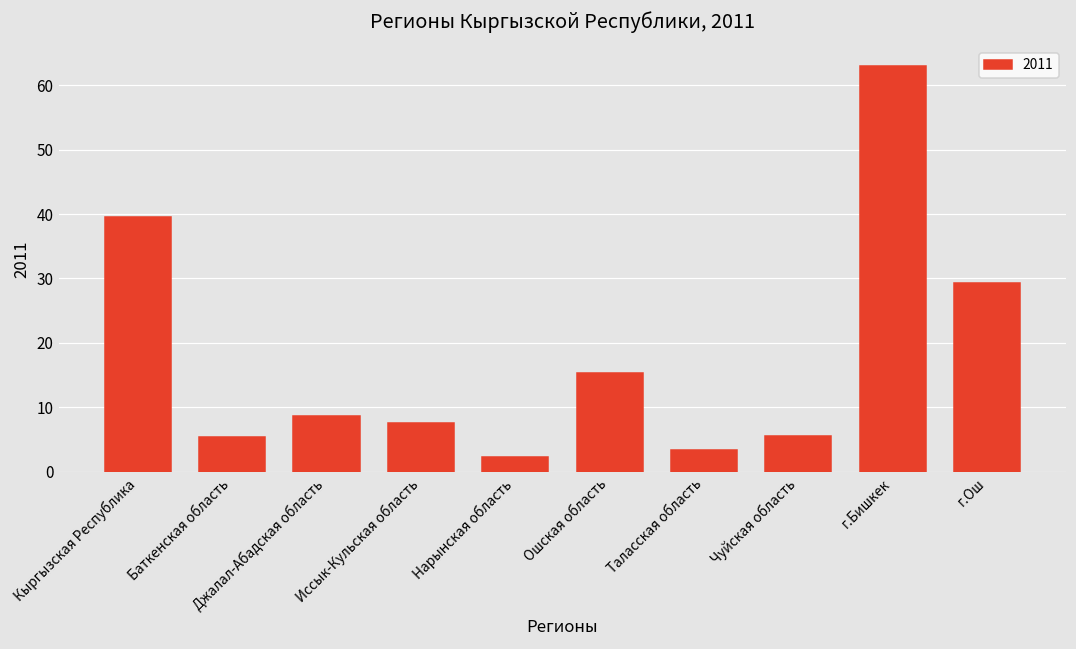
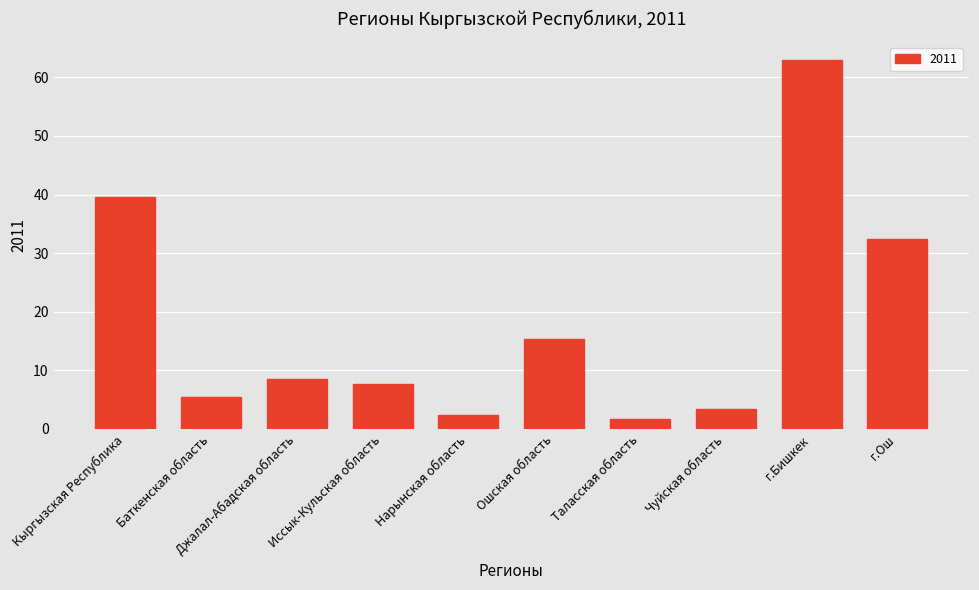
  {
    "Кыргызская Республика": 40,
    "Баткенская область": 5,
    "Джалал-Абадская область": 9,
    "Иссык-Кульская область": 8,
    "Нарынская область": 2,
    "Ошская область": 15,
-   "Таласская область": 3,
-   "Чуйская область": 6,
+   "Таласская область": 2,
+   "Чуйская область": 3,
    "г.Бишкек": 63,
-   "г.Ош": 29
+   "г.Ош": 32
  }
